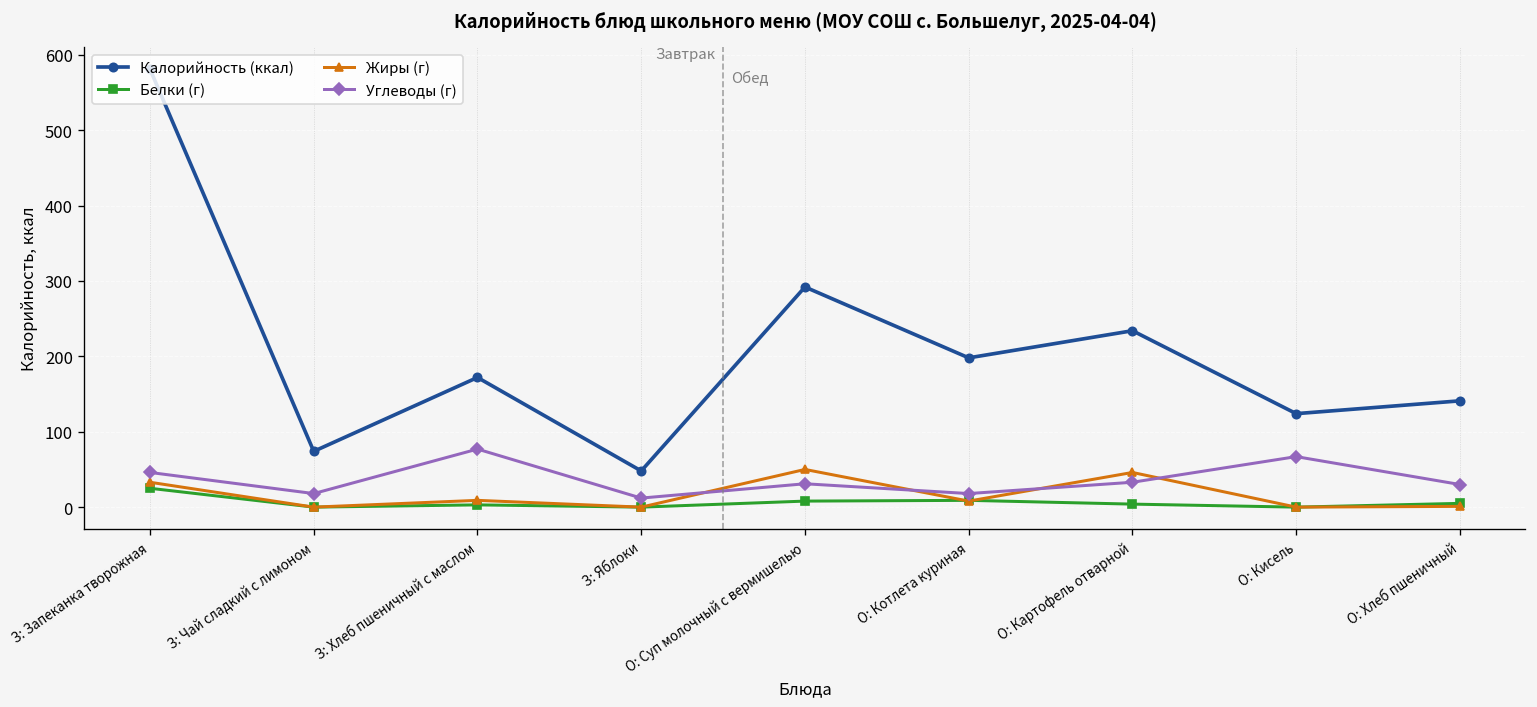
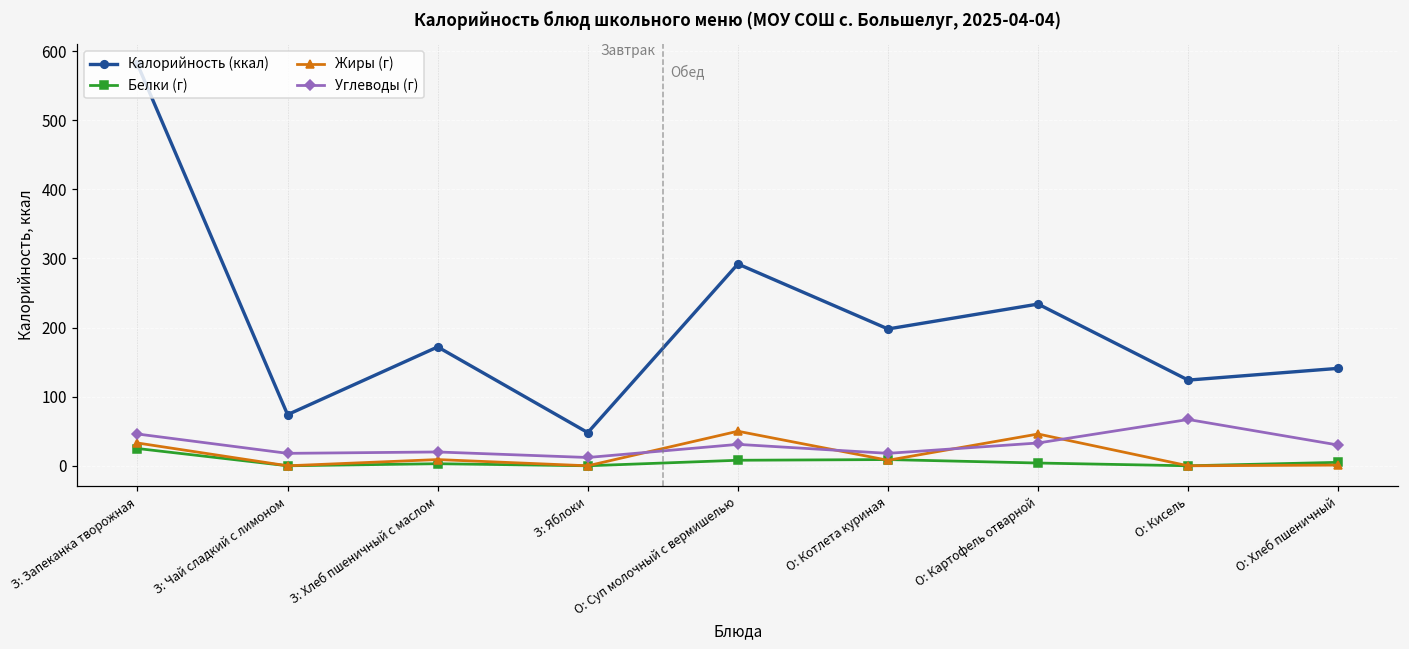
  {
    "Калорийность (ккал)": {
      "З: Чай сладкий с лимоном": 70,
      "З: Хлеб пшеничный с маслом": 170,
      "З: Яблоки": 50,
      "О: Суп молочный с вермишелью": 290,
      "О: Котлета куриная": 200,
      "О: Картофель отварной": 230,
      "О: Кисель": 120,
      "О: Хлеб пшеничный": 140
    },
    "Белки (г)": {
      "З: Запеканка творожная": 30,
      "З: Хлеб пшеничный с маслом": 0,
      "О: Суп молочный с вермишелью": 10,
      "О: Картофель отварной": 0
    },
    "Жиры (г)": {
      "З: Запеканка творожная": 30,
      "З: Хлеб пшеничный с маслом": 10,
      "О: Суп молочный с вермишелью": 50,
      "О: Картофель отварной": 50
    },
    "Углеводы (г)": {
      "З: Запеканка творожная": 50,
      "З: Чай сладкий с лимоном": 20,
-     "З: Хлеб пшеничный с маслом": 80,
+     "З: Хлеб пшеничный с маслом": 20,
      "З: Яблоки": 10,
      "О: Суп молочный с вермишелью": 30,
      "О: Котлета куриная": 20,
      "О: Картофель отварной": 30,
      "О: Кисель": 70,
      "О: Хлеб пшеничный": 30
    }
  }
